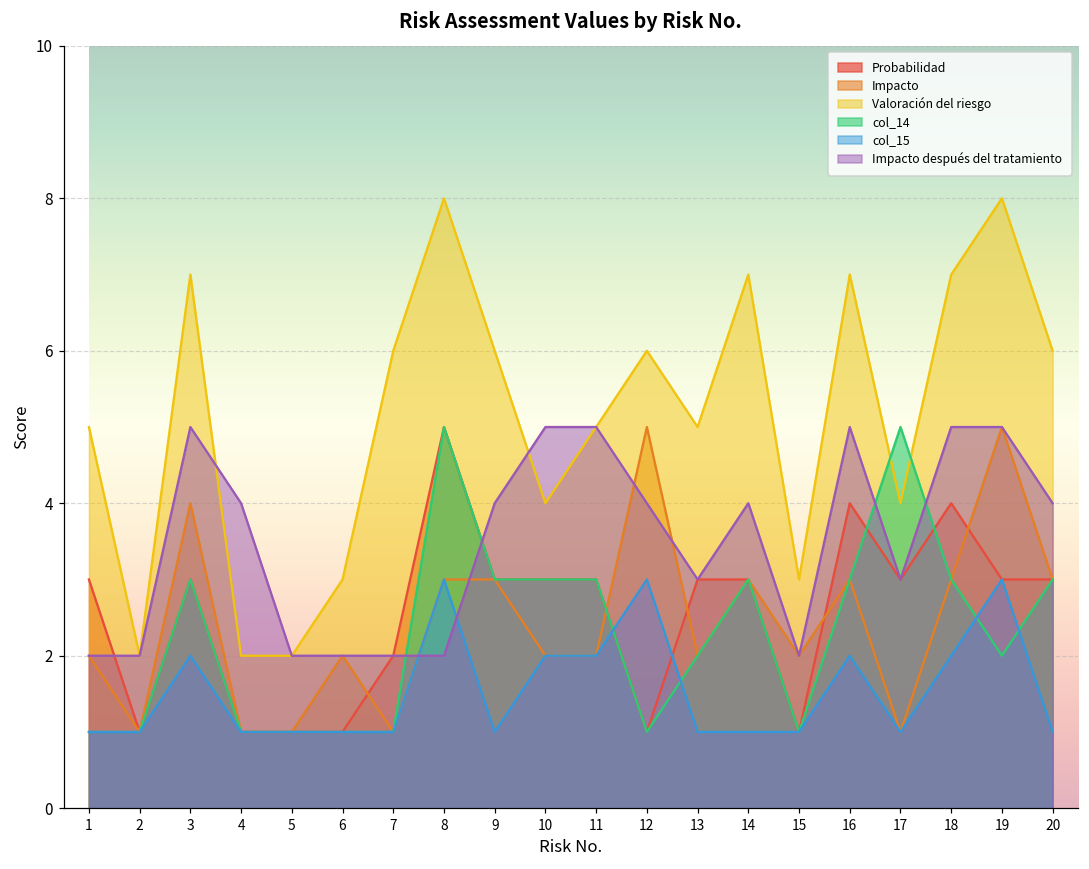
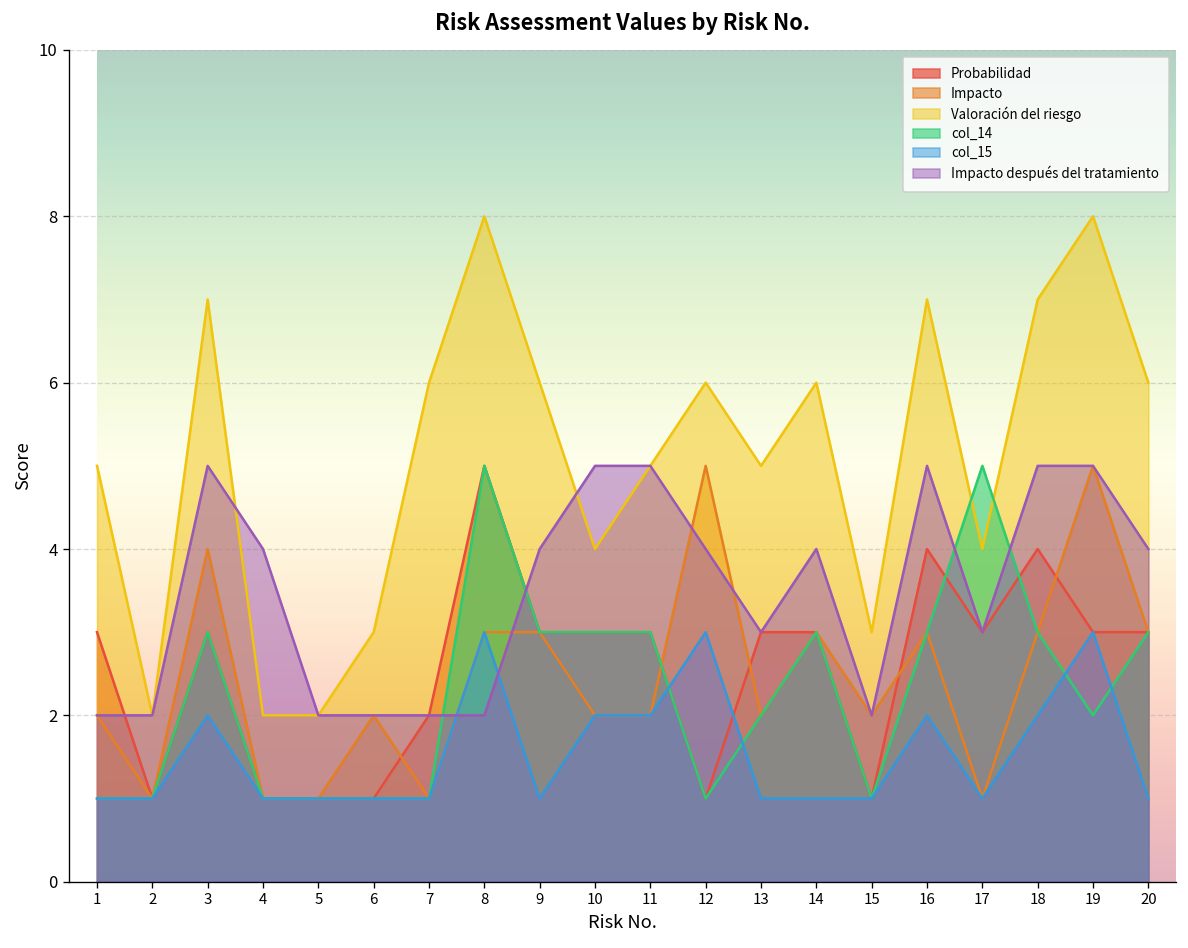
  {
    "Valoración del riesgo": {
      "1": 5,
      "3": 7,
      "4": 2,
      "6": 3,
      "7": 6,
      "8": 8,
      "9": 6,
      "10": 4,
      "12": 6,
      "13": 5,
-     "14": 7,
+     "14": 6,
      "15": 3,
      "16": 7,
      "17": 4,
      "18": 7,
      "19": 8,
      "20": 6
    },
    "col_14": {
      "17": 5,
      "19": 2
    },
    "col_15": {
      "3": 2,
      "9": 1,
      "12": 3,
      "13": 1,
      "14": 1,
      "16": 2,
      "18": 2,
      "20": 1
    },
    "Impacto después del tratamiento": {
      "3": 5,
      "4": 4,
      "8": 2,
      "9": 4,
      "10": 5,
      "12": 4,
      "14": 4,
      "16": 5,
      "18": 5,
      "20": 4
    }
  }
